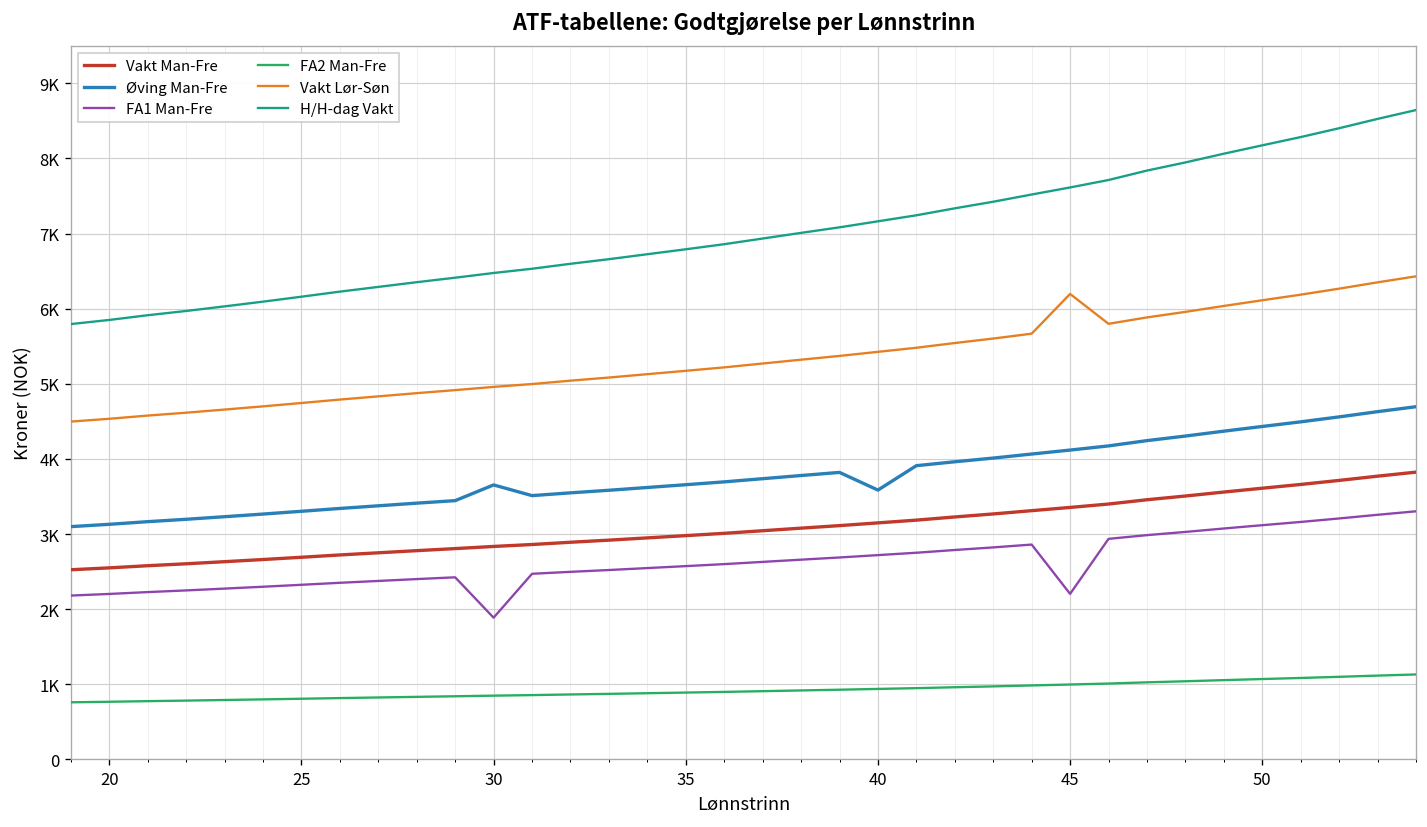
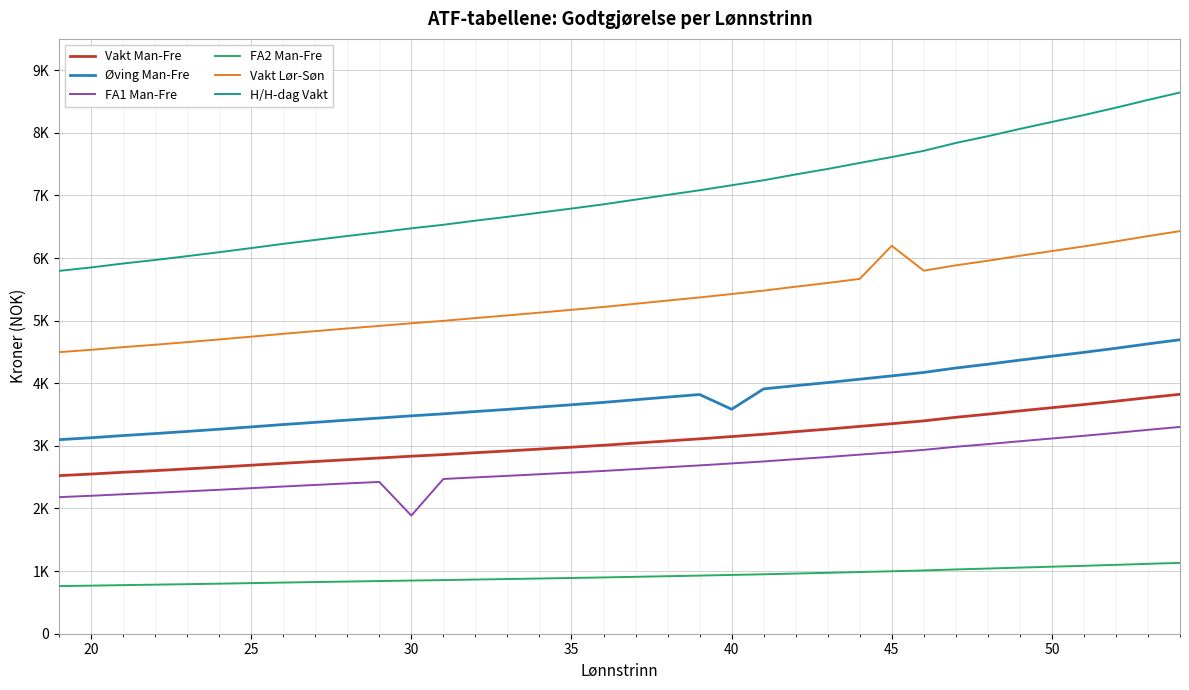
  {
    "Vakt Man-Fre": {
      "20": 2600,
      "25": 2700,
      "30": 2800,
      "35": 3000,
      "40": 3100,
      "45": 3400,
      "50": 3600
    },
    "Øving Man-Fre": {
      "20": 3100,
      "25": 3300,
-     "30": 3700,
+     "30": 3500,
      "35": 3700,
      "40": 3600,
      "45": 4100,
      "50": 4400
    },
    "FA1 Man-Fre": {
      "20": 2200,
      "25": 2300,
      "30": 1900,
      "35": 2600,
      "40": 2700,
-     "45": 2200,
+     "45": 2900,
      "50": 3100
    },
    "Vakt Lør-Søn": {
      "20": 4500,
      "25": 4700,
      "30": 5000,
      "35": 5200,
      "40": 5400,
      "45": 6200,
      "50": 6100
    }
  }
